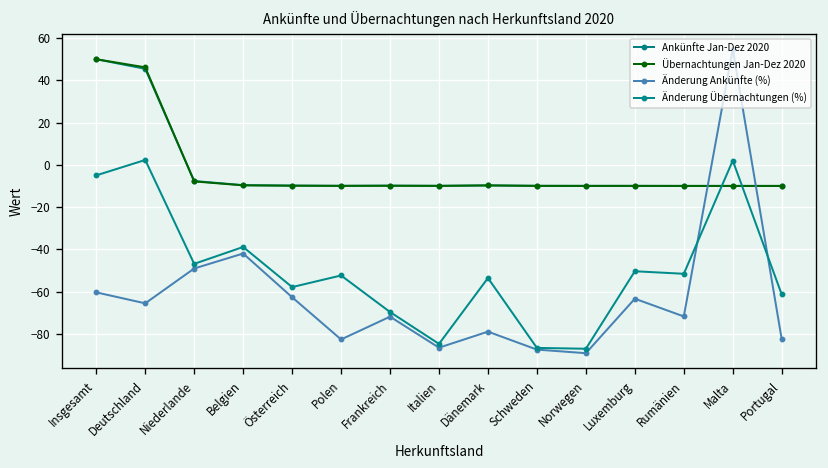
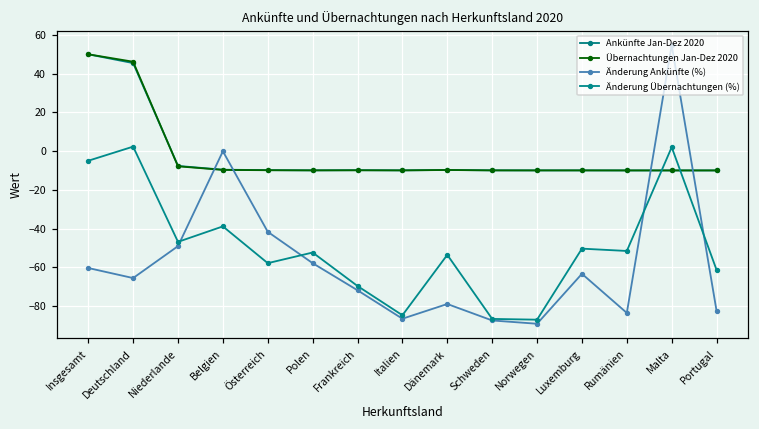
  {
    "Änderung Ankünfte (%)": {
      "Insgesamt": -60,
      "Deutschland": -66,
      "Niederlande": -49,
-     "Belgien": -42,
-     "Österreich": -63,
-     "Polen": -83,
+     "Belgien": 0,
+     "Österreich": -42,
+     "Polen": -58,
      "Frankreich": -72,
      "Italien": -87,
      "Dänemark": -79,
      "Norwegen": -89,
      "Luxemburg": -63,
-     "Rumänien": -72,
+     "Rumänien": -84,
      "Portugal": -83
    }
  }
